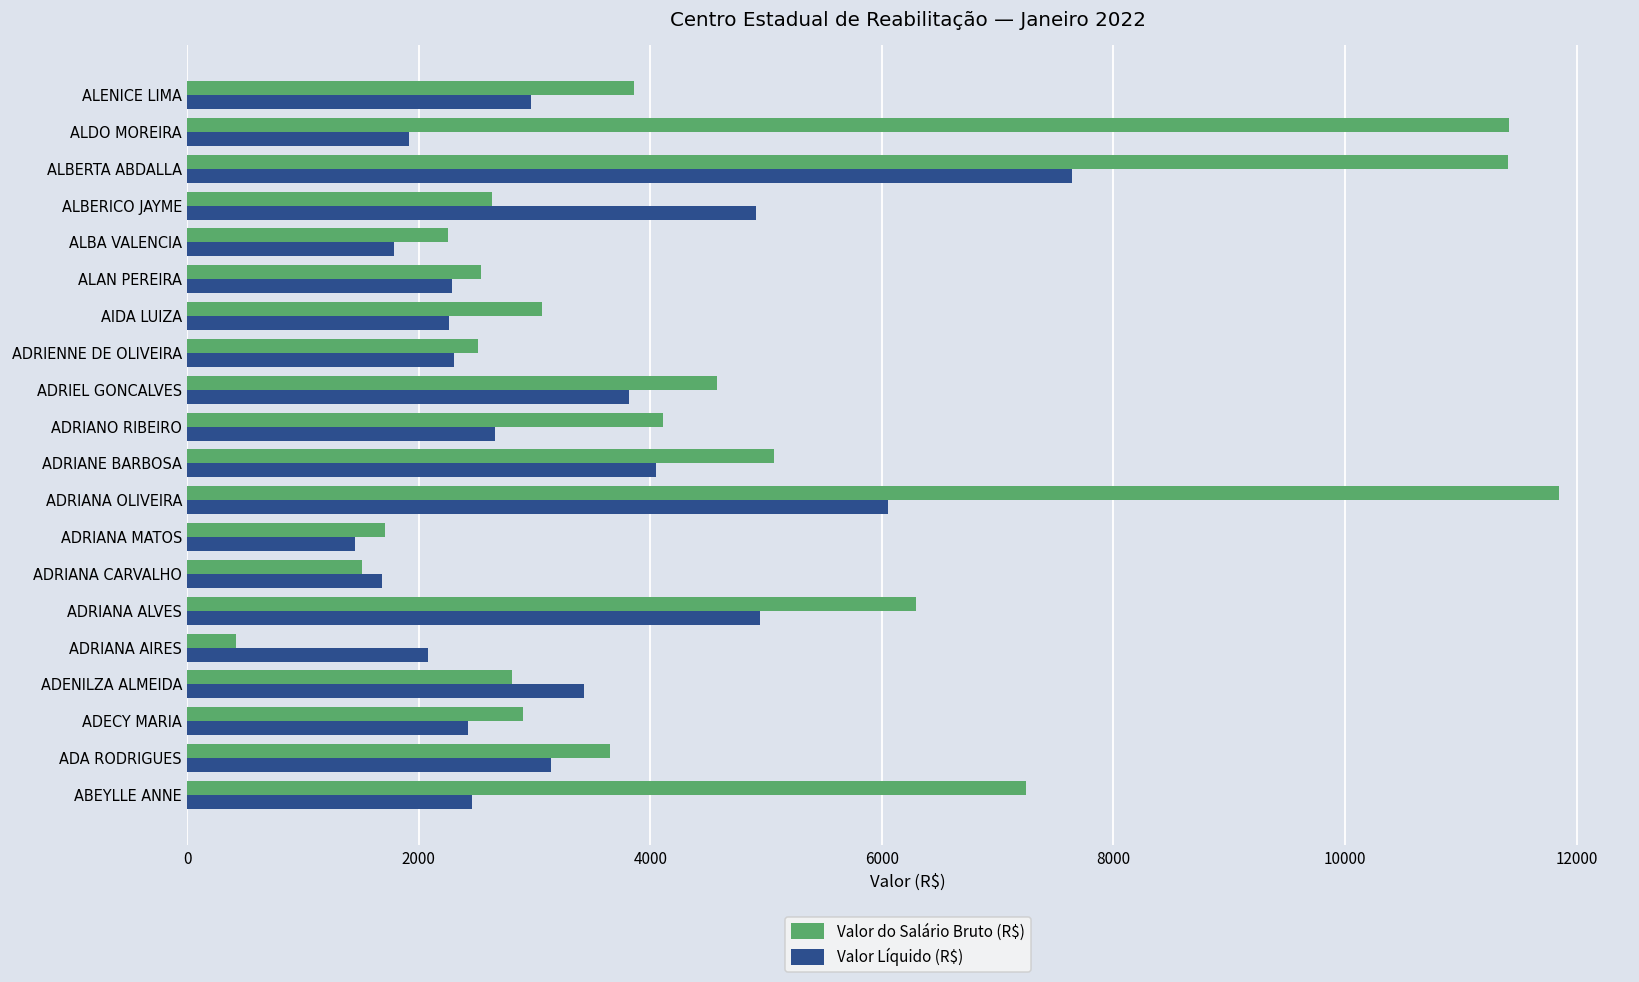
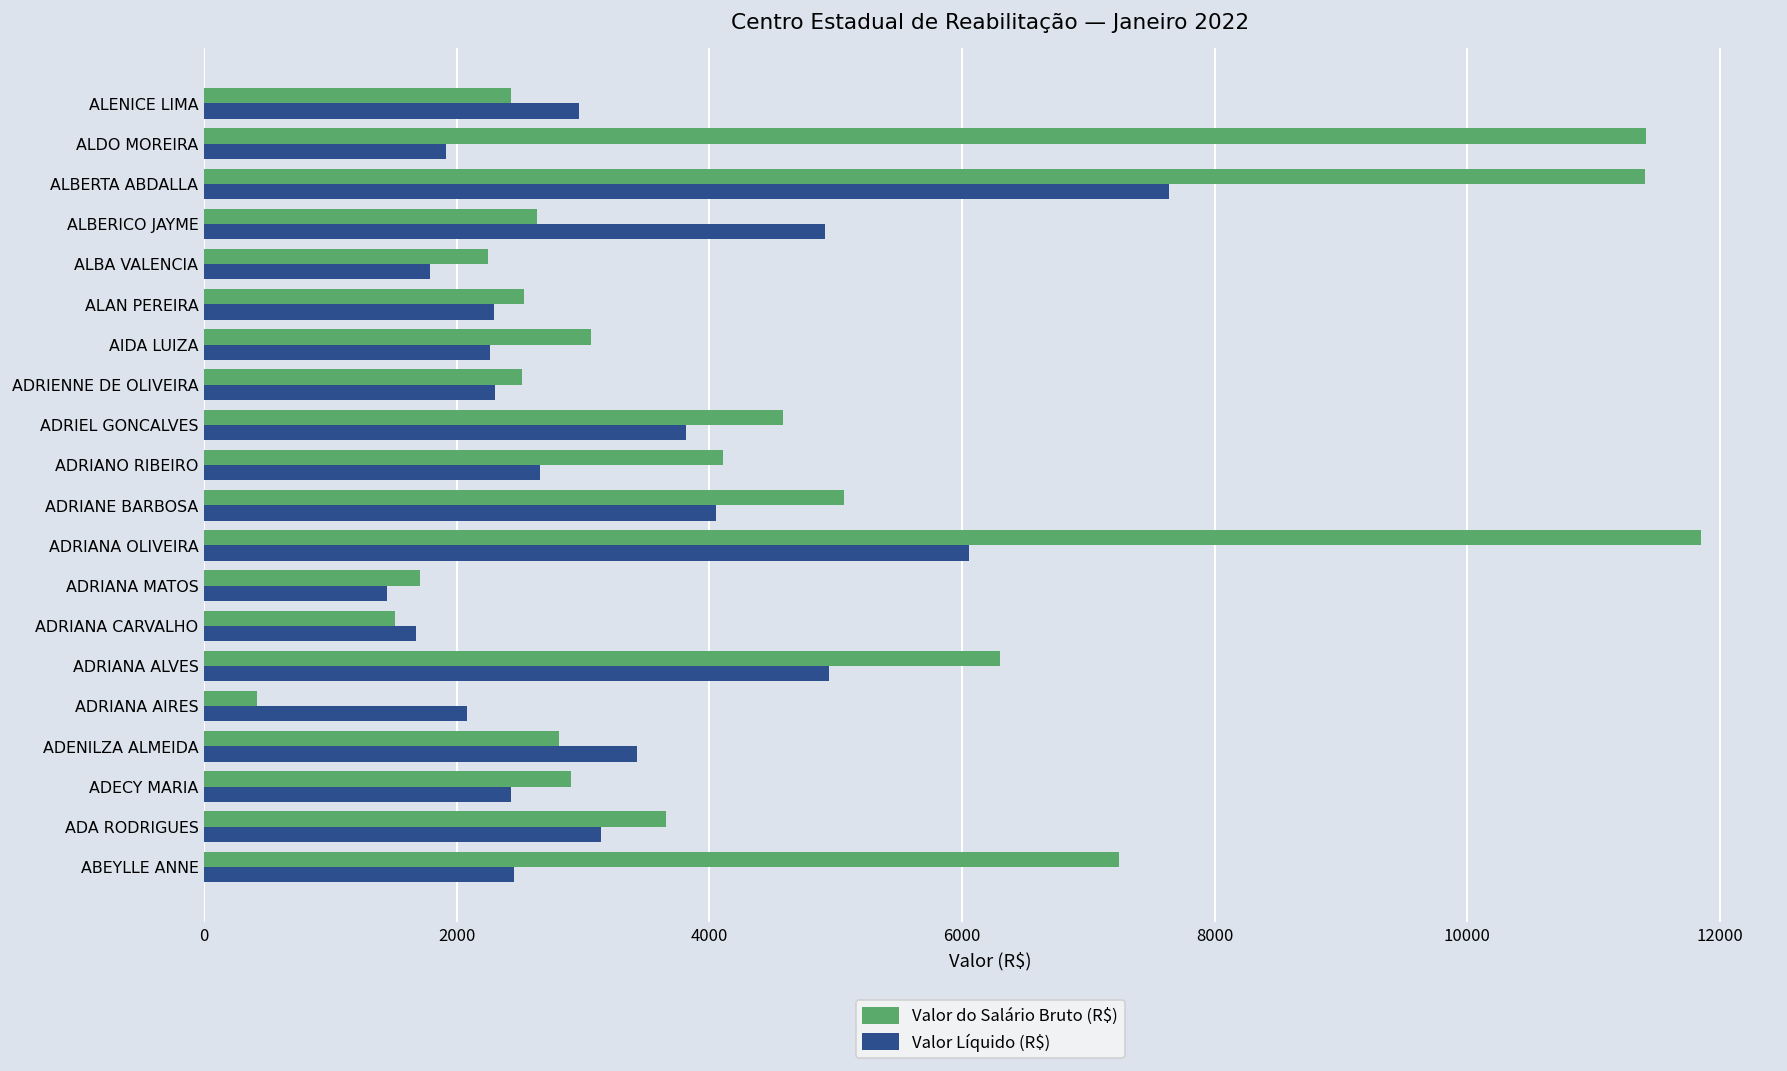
  {
    "Valor do Salário Bruto (R$)": {
-     "ALENICE LIMA": 3860,
+     "ALENICE LIMA": 2430,
      "ALDO MOREIRA": 11420,
      "ALBERTA ABDALLA": 11410,
      "ALBERICO JAYME": 2630,
      "ALBA VALENCIA": 2250,
      "ALAN PEREIRA": 2530,
      "AIDA LUIZA": 3060,
      "ADRIENNE DE OLIVEIRA": 2520,
      "ADRIEL GONCALVES": 4580,
      "ADRIANO RIBEIRO": 4110,
      "ADRIANE BARBOSA": 5070,
      "ADRIANA OLIVEIRA": 11850,
      "ADRIANA MATOS": 1710,
      "ADRIANA CARVALHO": 1510,
      "ADRIANA ALVES": 6300,
      "ADRIANA AIRES": 420,
      "ADENILZA ALMEIDA": 2810,
      "ADECY MARIA": 2900,
      "ADA RODRIGUES": 3660,
      "ABEYLLE ANNE": 7240
    },
    "Valor Líquido (R$)": {
      "ALENICE LIMA": 2970,
      "ALDO MOREIRA": 1920,
      "ALBERTA ABDALLA": 7640,
      "ALBERICO JAYME": 4910,
      "ALBA VALENCIA": 1780,
      "ALAN PEREIRA": 2290,
      "AIDA LUIZA": 2260,
      "ADRIENNE DE OLIVEIRA": 2300,
      "ADRIEL GONCALVES": 3810,
      "ADRIANO RIBEIRO": 2650,
      "ADRIANE BARBOSA": 4050,
      "ADRIANA OLIVEIRA": 6050,
      "ADRIANA MATOS": 1450,
      "ADRIANA CARVALHO": 1680,
      "ADRIANA ALVES": 4950,
      "ADRIANA AIRES": 2080,
      "ADENILZA ALMEIDA": 3420,
      "ADECY MARIA": 2430,
      "ADA RODRIGUES": 3140,
      "ABEYLLE ANNE": 2460
    }
  }
